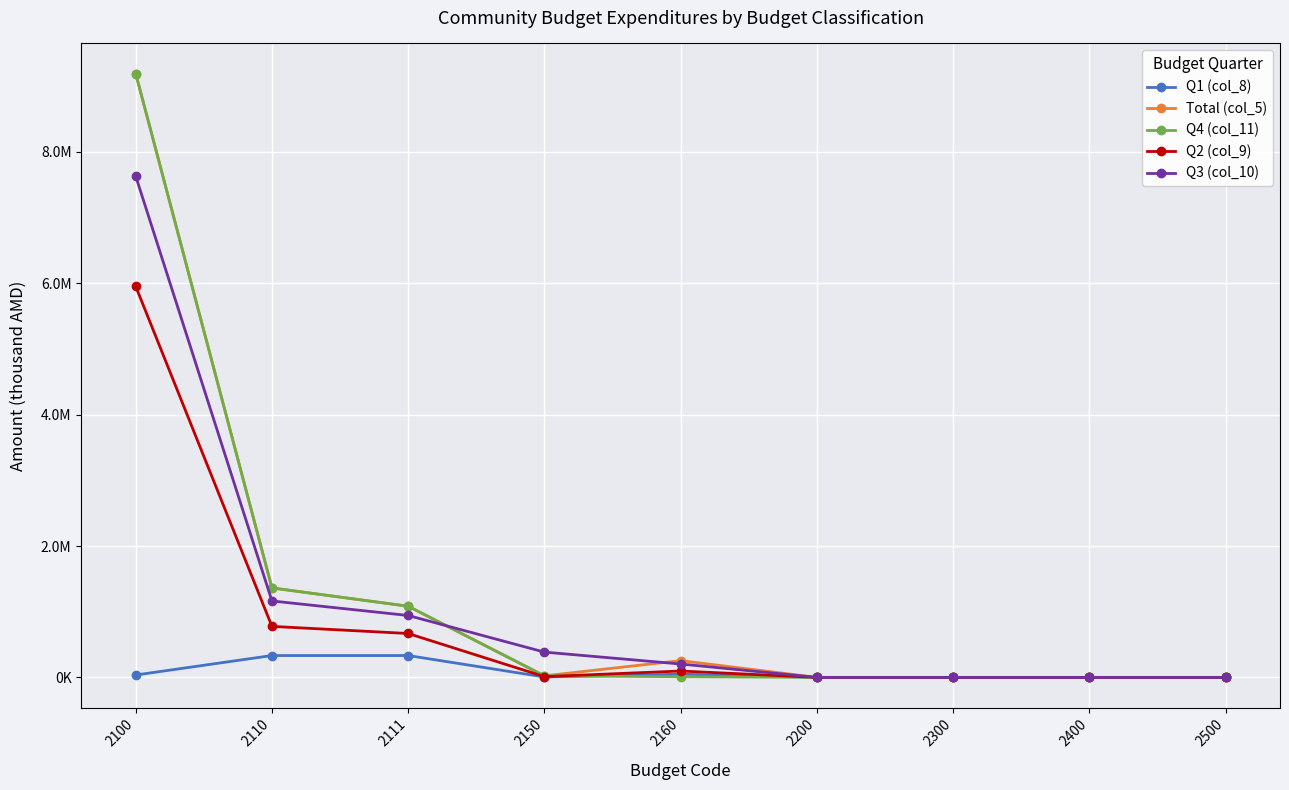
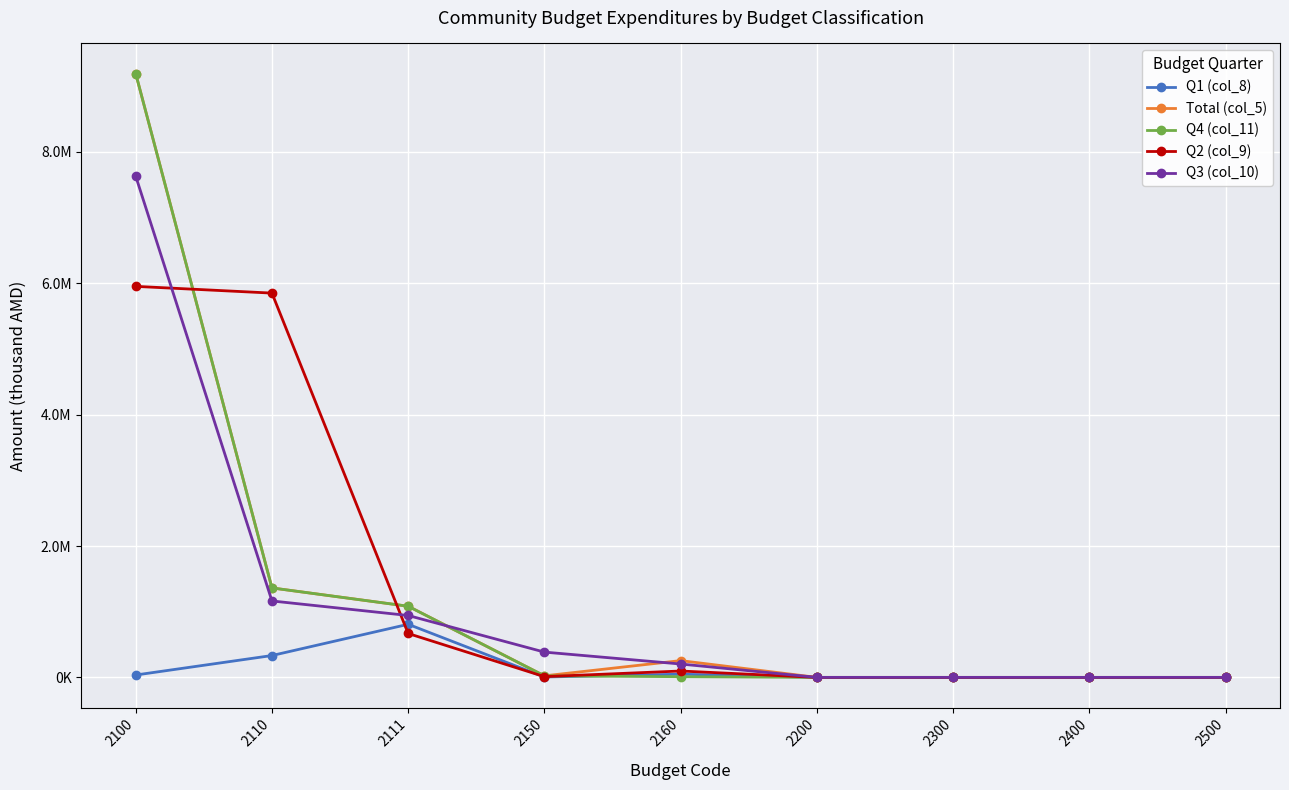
  {
    "Q1 (col_8)": {
      "2100": 0,
      "2110": 300000,
-     "2111": 300000
+     "2111": 800000
    },
    "Total (col_5)": {
      "2160": 300000
    },
    "Q2 (col_9)": {
      "2100": 6000000,
-     "2110": 800000,
+     "2110": 5900000,
      "2111": 700000,
      "2160": 100000
    },
    "Q3 (col_10)": {
      "2100": 7600000,
      "2110": 1200000,
      "2111": 900000,
      "2150": 400000,
      "2160": 200000
    }
  }
